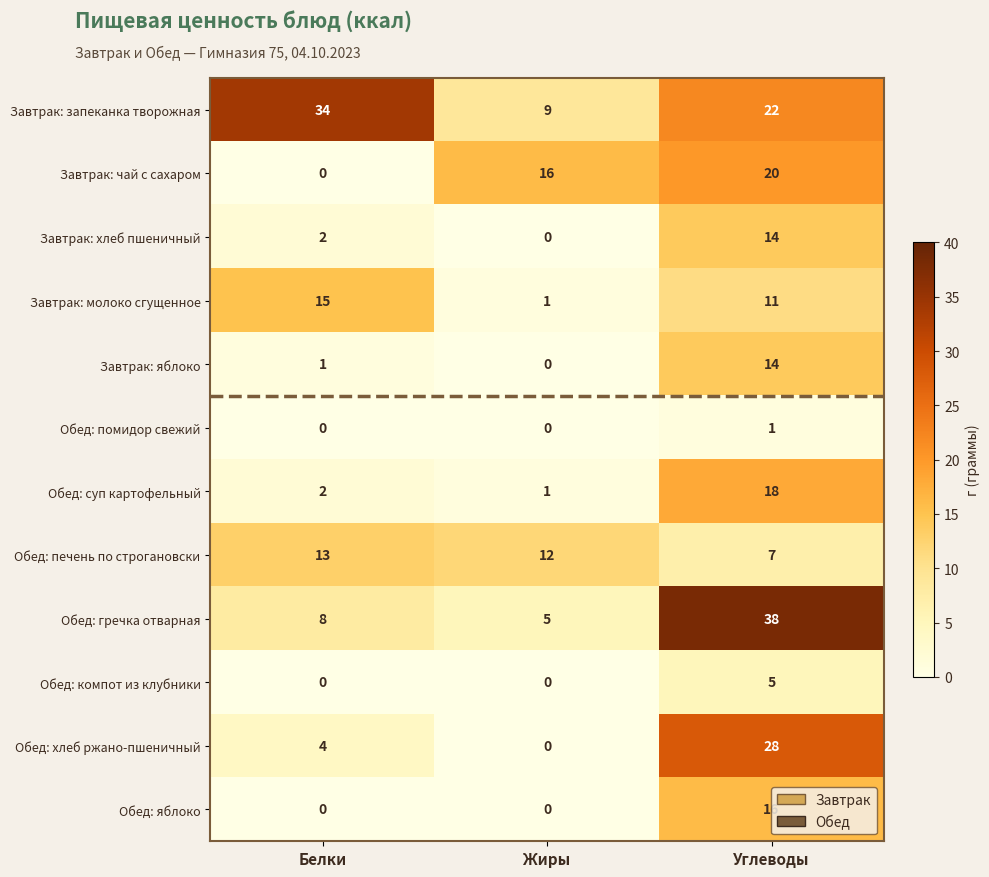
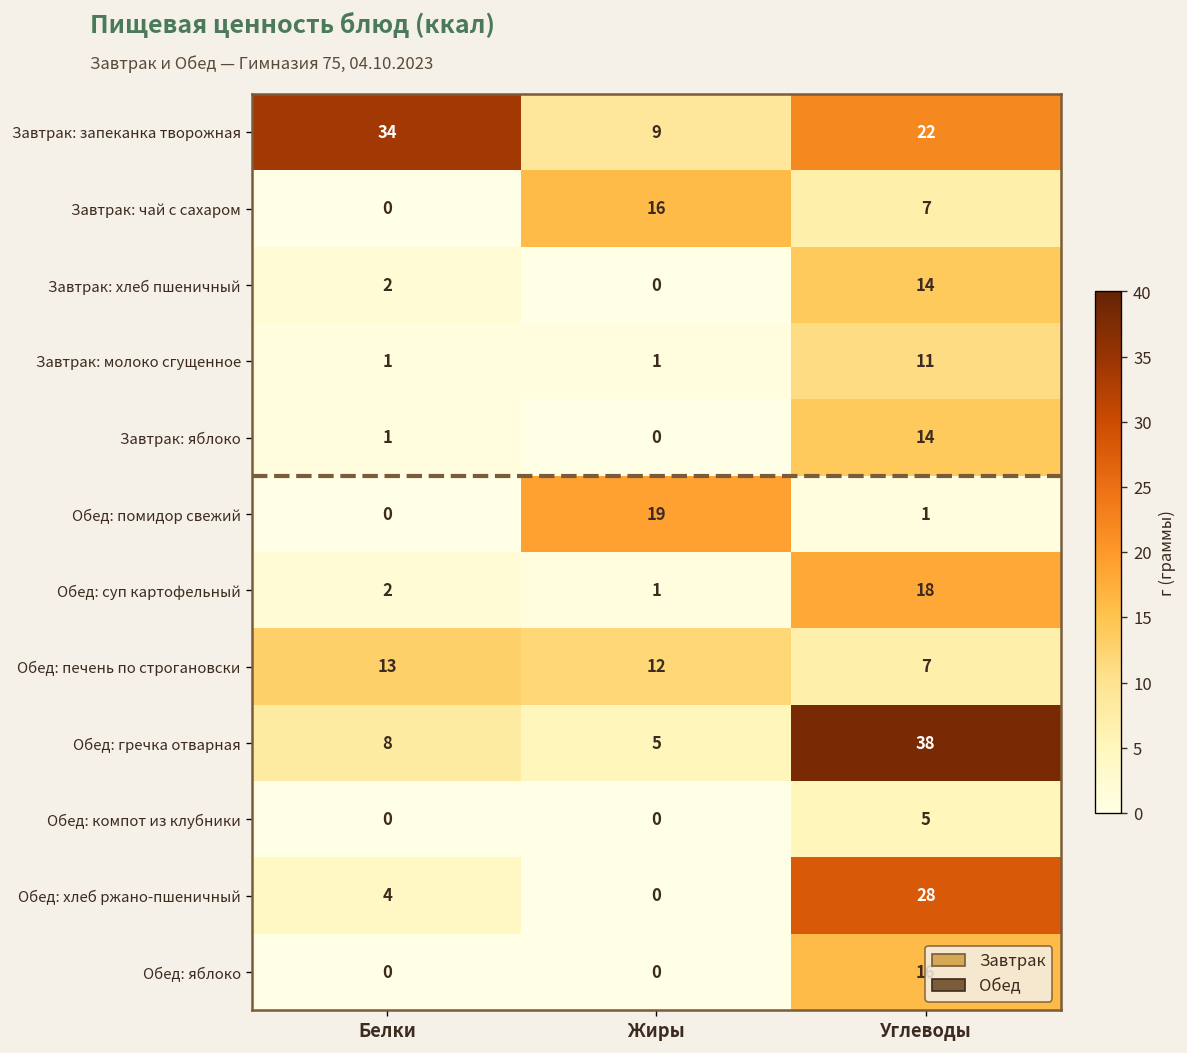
  {
    "Завтрак: запеканка творожная": {
      "Белки": 34,
      "Жиры": 9,
      "Углеводы": 22
    },
    "Завтрак: чай с сахаром": {
      "Белки": 0,
      "Жиры": 16,
-     "Углеводы": 20
+     "Углеводы": 7
    },
    "Завтрак: хлеб пшеничный": {
      "Белки": 2,
      "Жиры": 0,
      "Углеводы": 14
    },
    "Завтрак: молоко сгущенное": {
-     "Белки": 15,
+     "Белки": 1,
      "Жиры": 1,
      "Углеводы": 11
    },
    "Завтрак: яблоко": {
      "Белки": 1,
      "Жиры": 0,
      "Углеводы": 14
    },
    "Обед: помидор свежий": {
      "Белки": 0,
-     "Жиры": 0,
+     "Жиры": 19,
      "Углеводы": 1
    },
    "Обед: суп картофельный": {
      "Белки": 2,
      "Жиры": 1,
      "Углеводы": 18
    },
    "Обед: печень по строгановски": {
      "Белки": 13,
      "Жиры": 12,
      "Углеводы": 7
    },
    "Обед: гречка отварная": {
      "Белки": 8,
      "Жиры": 5,
      "Углеводы": 38
    },
    "Обед: компот из клубники": {
      "Белки": 0,
      "Жиры": 0,
      "Углеводы": 5
    },
    "Обед: хлеб ржано-пшеничный": {
      "Белки": 4,
      "Жиры": 0,
      "Углеводы": 28
    },
    "Обед: яблоко": {
      "Белки": 0,
      "Жиры": 0
    }
  }
